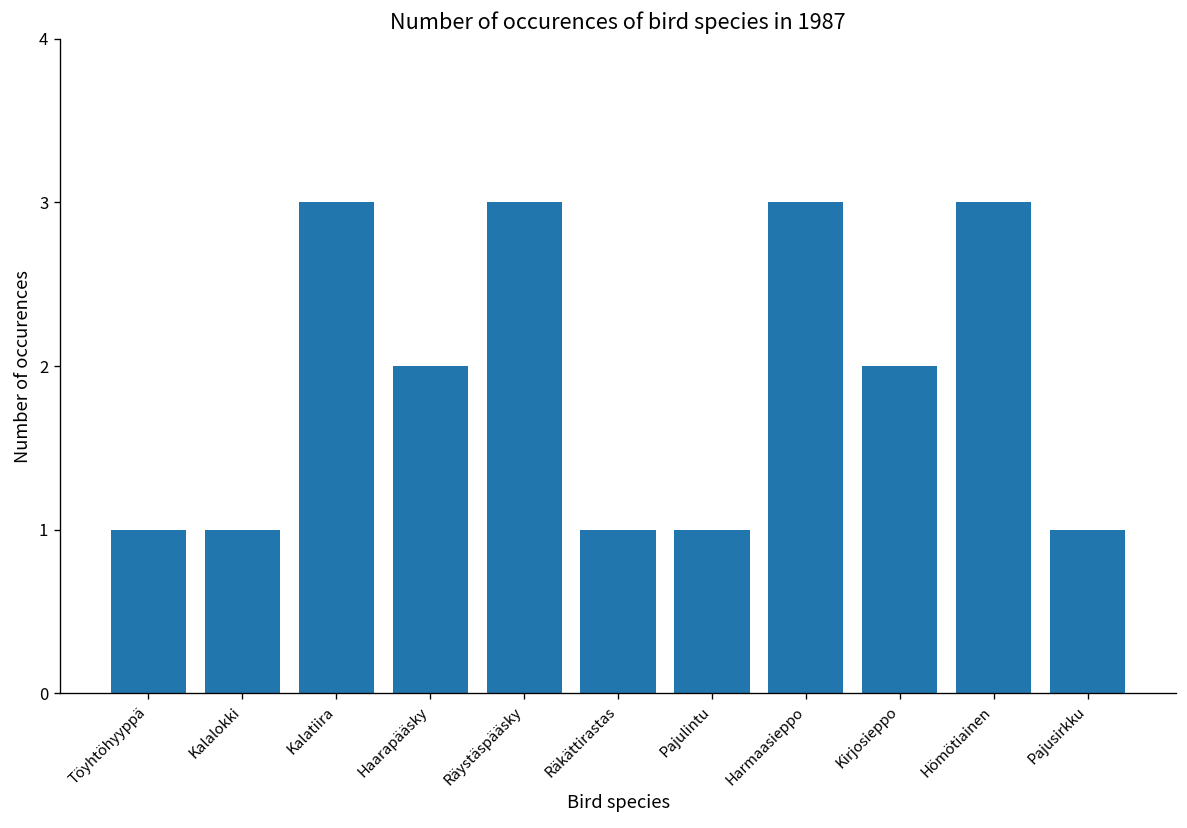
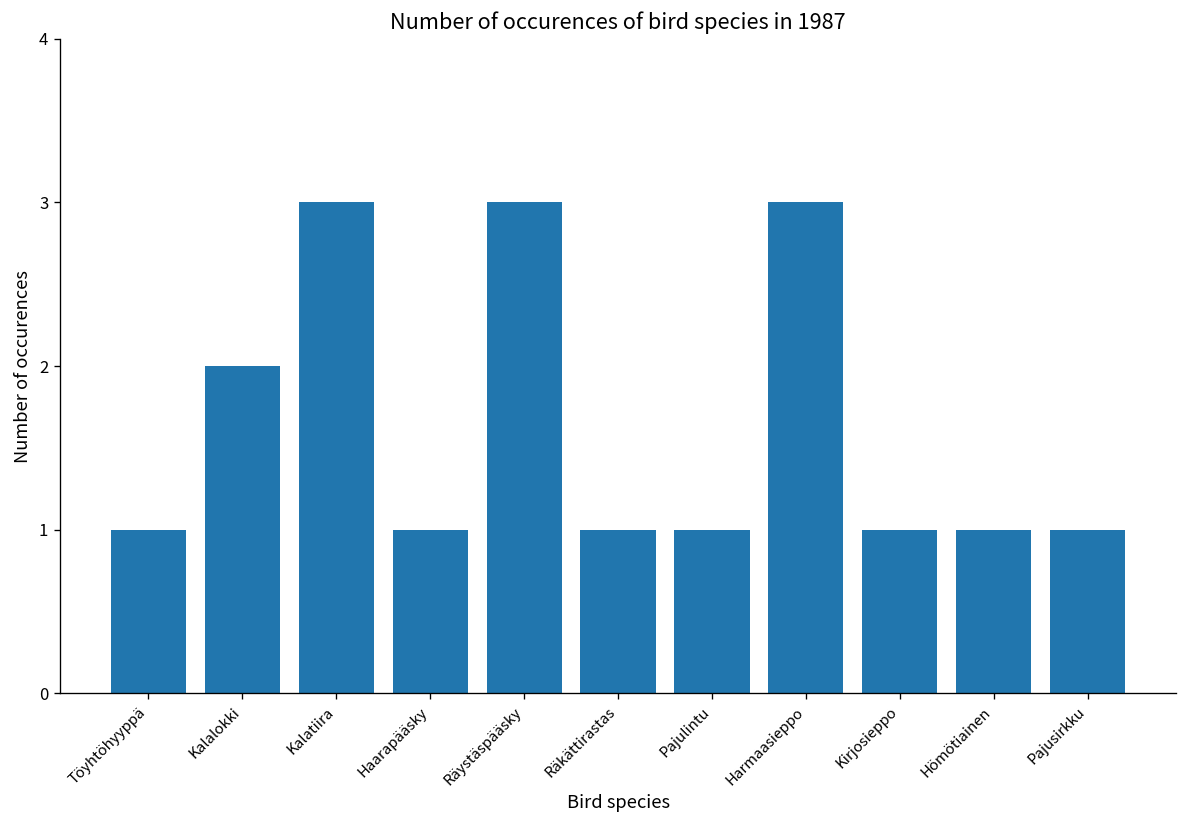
  {
    "Töyhtöhyyppä": 1,
-   "Kalalokki": 1,
+   "Kalalokki": 2,
    "Kalatiira": 3,
-   "Haarapääsky": 2,
+   "Haarapääsky": 1,
    "Räystäspääsky": 3,
    "Räkättirastas": 1,
    "Pajulintu": 1,
    "Harmaasieppo": 3,
-   "Kirjosieppo": 2,
-   "Hömötiainen": 3,
+   "Kirjosieppo": 1,
+   "Hömötiainen": 1,
    "Pajusirkku": 1
  }
